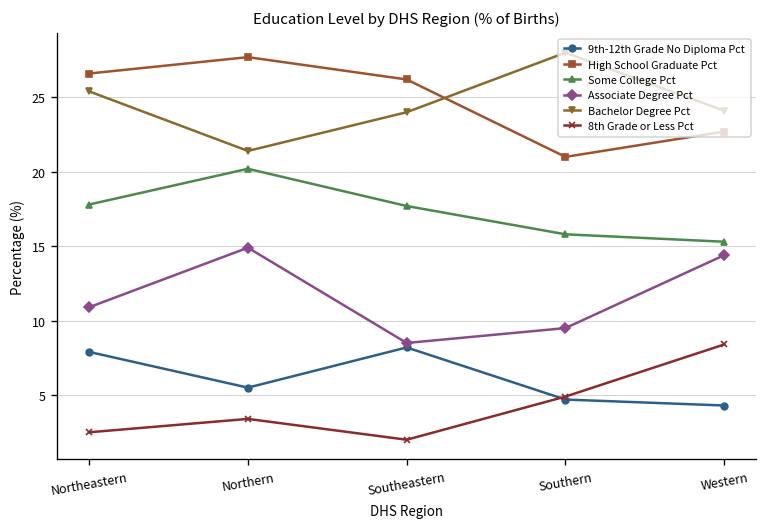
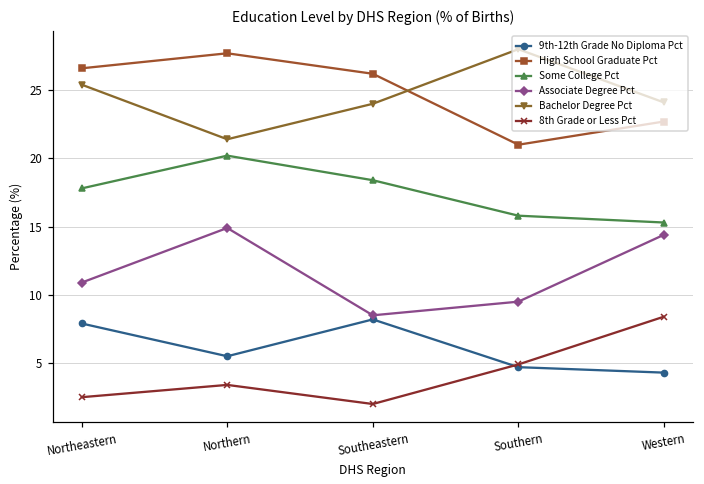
  {
    "9th-12th Grade No Diploma Pct": {
      "Northeastern": 7.9,
      "Northern": 5.5,
      "Southeastern": 8.2,
      "Western": 4.3
    },
    "Some College Pct": {
      "Northeastern": 17.8,
      "Northern": 20.2,
-     "Southeastern": 17.7,
+     "Southeastern": 18.4,
      "Southern": 15.8,
      "Western": 15.3
    },
    "Associate Degree Pct": {
      "Northeastern": 10.9,
      "Northern": 14.9,
      "Southeastern": 8.5,
      "Southern": 9.5,
      "Western": 14.4
    }
  }
